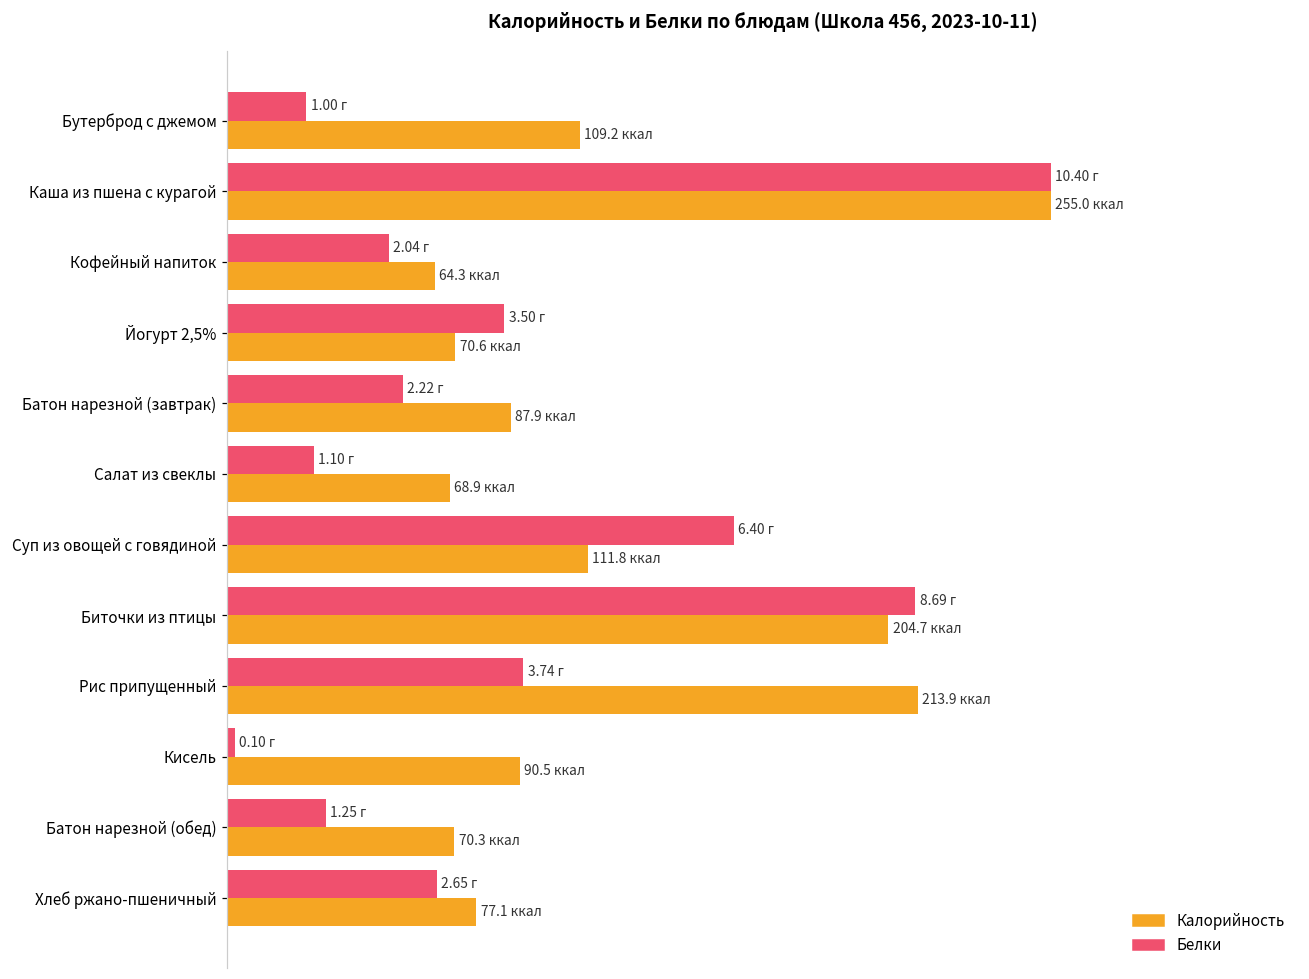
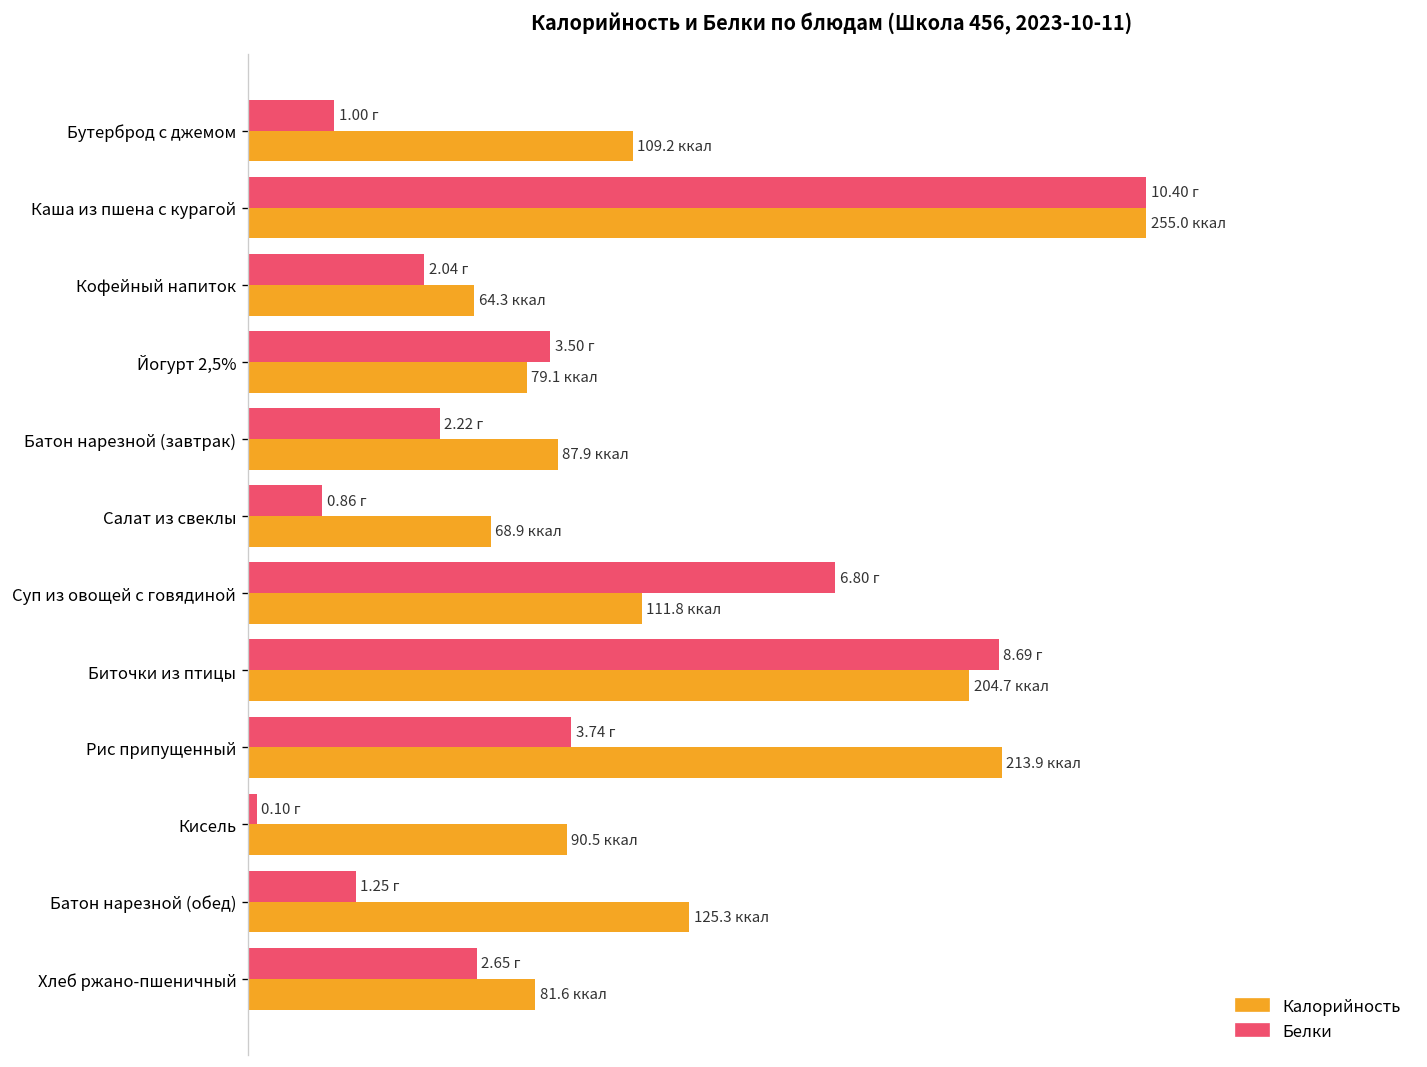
  {
    "Калорийность": {
-     "Йогурт 2,5%": 70.6,
-     "Батон нарезной (обед)": 70.3,
-     "Хлеб ржано-пшеничный": 77.1
+     "Йогурт 2,5%": 79.1,
+     "Батон нарезной (обед)": 125.3,
+     "Хлеб ржано-пшеничный": 81.6
    },
    "Белки": {
-     "Салат из свеклы": 1.10,
-     "Суп из овощей с говядиной": 6.40
+     "Салат из свеклы": 0.86,
+     "Суп из овощей с говядиной": 6.80
    }
  }
